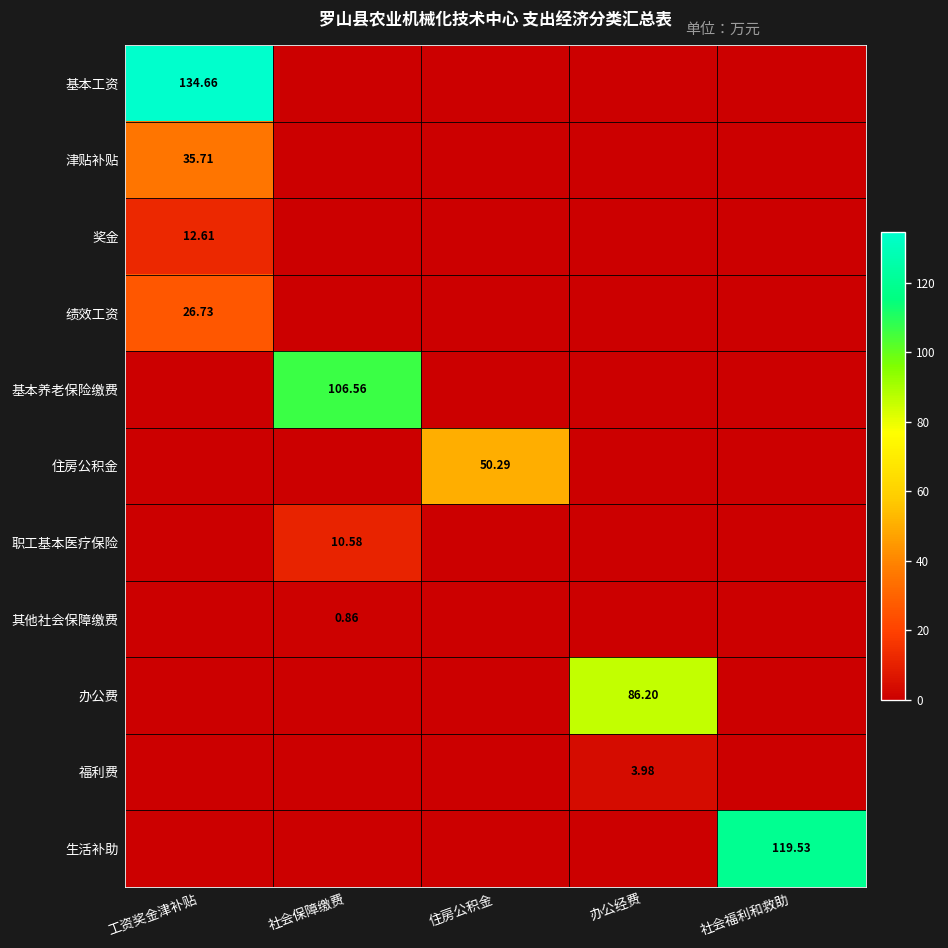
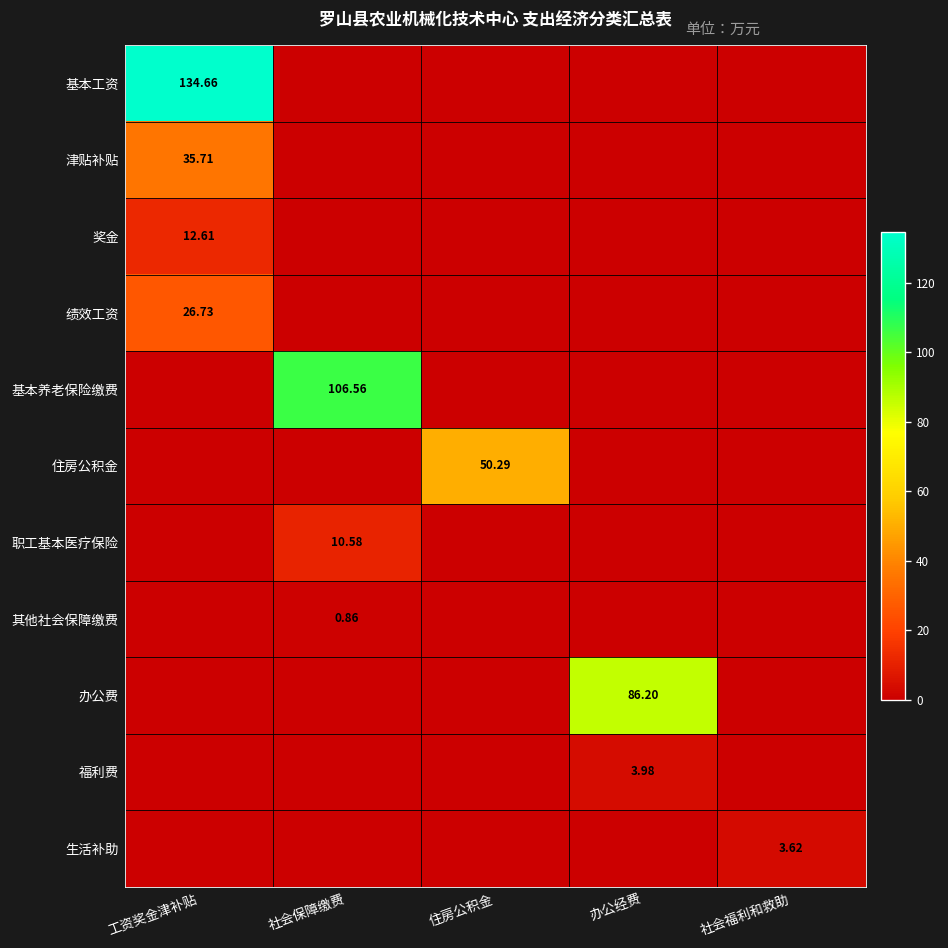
  {
    "基本工资": {
      "工资奖金津补贴": 134.66
    },
    "津贴补贴": {
      "工资奖金津补贴": 35.71
    },
    "奖金": {
      "工资奖金津补贴": 12.61
    },
    "绩效工资": {
      "工资奖金津补贴": 26.73
    },
    "基本养老保险缴费": {
      "社会保障缴费": 106.56
    },
    "住房公积金": {
      "住房公积金": 50.29
    },
    "职工基本医疗保险": {
      "社会保障缴费": 10.58
    },
    "其他社会保障缴费": {
      "社会保障缴费": 0.86
    },
    "办公费": {
      "办公经费": 86.20
    },
    "福利费": {
      "办公经费": 3.98
    },
    "生活补助": {
-     "社会福利和救助": 119.53
+     "社会福利和救助": 3.62
    }
  }
